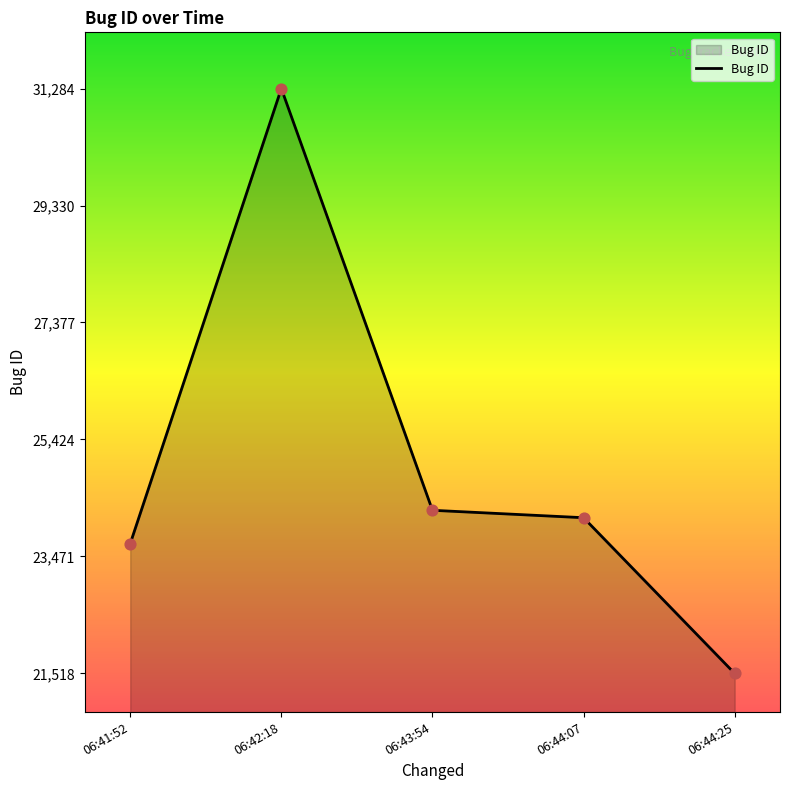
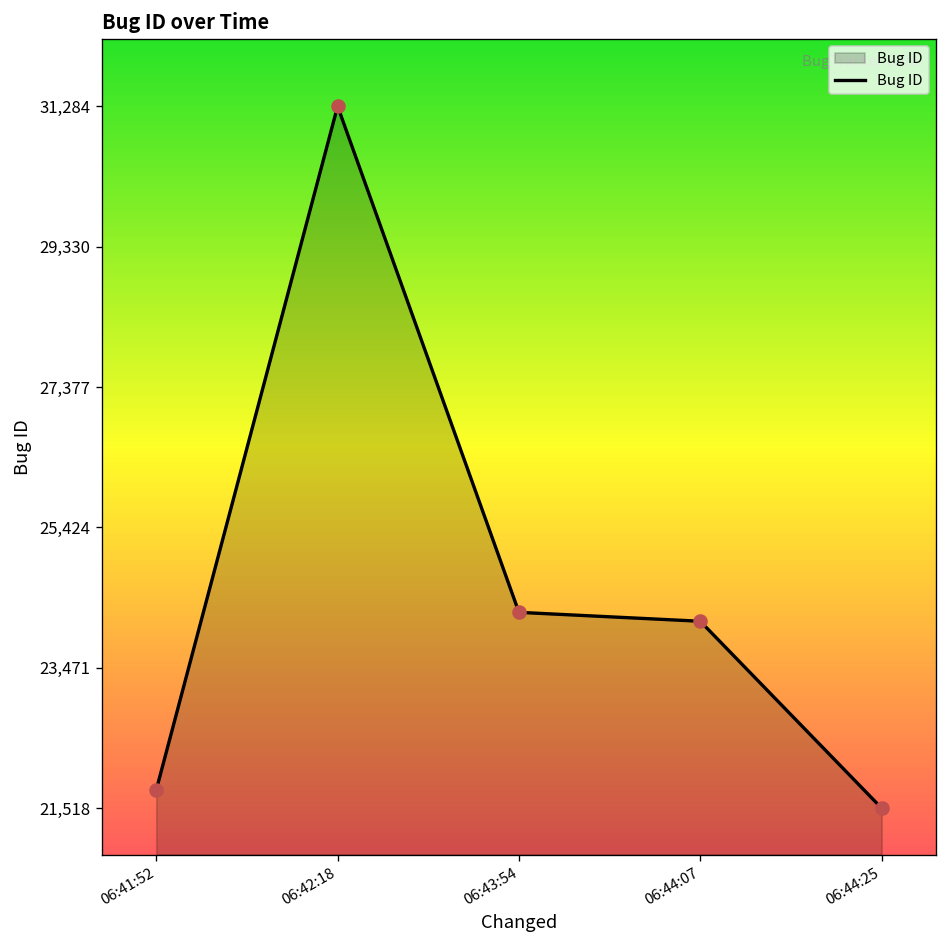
  {
-   "06:41:52": "23,700",
+   "06:41:52": "21,800",
    "06:42:18": "31,300",
    "06:43:54": "24,200",
    "06:44:07": "24,100",
    "06:44:25": "21,500"
  }
